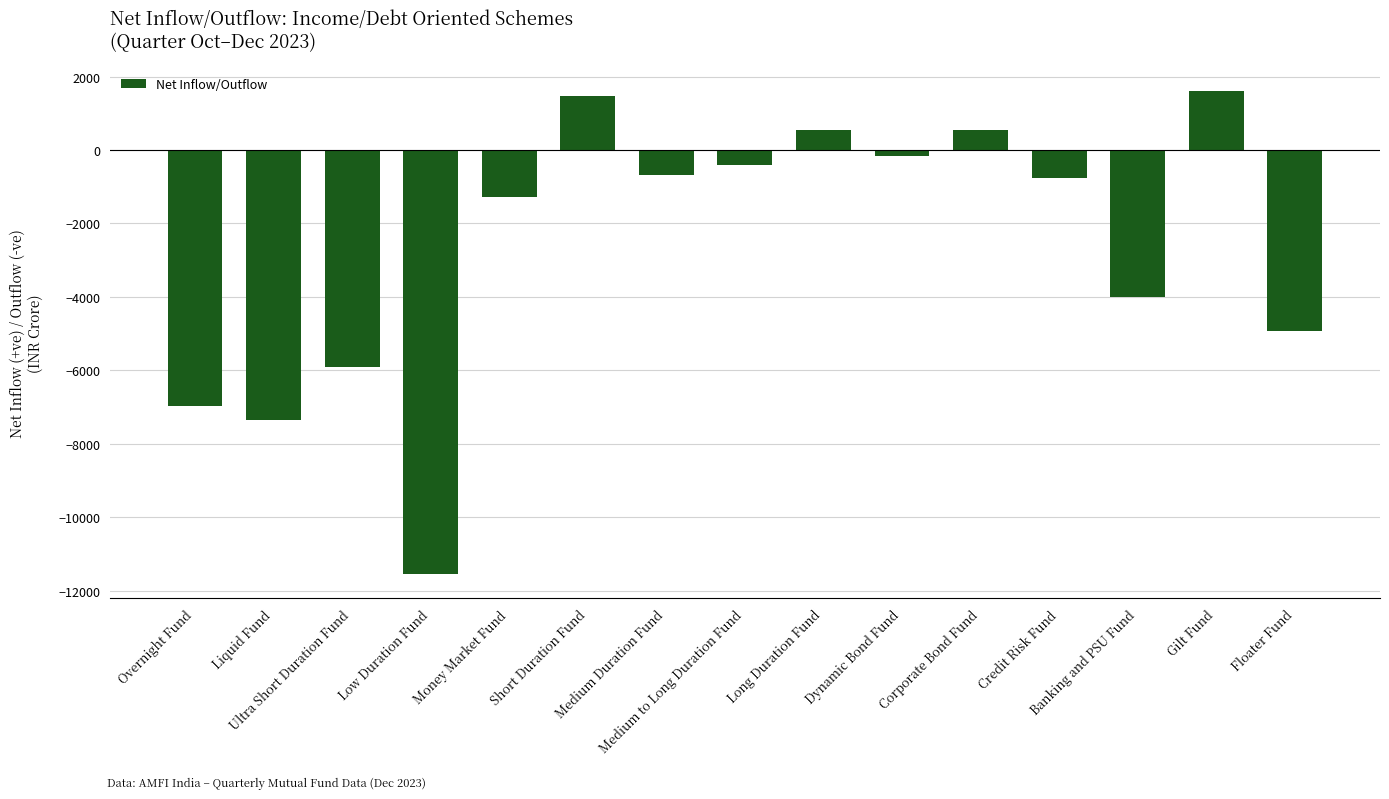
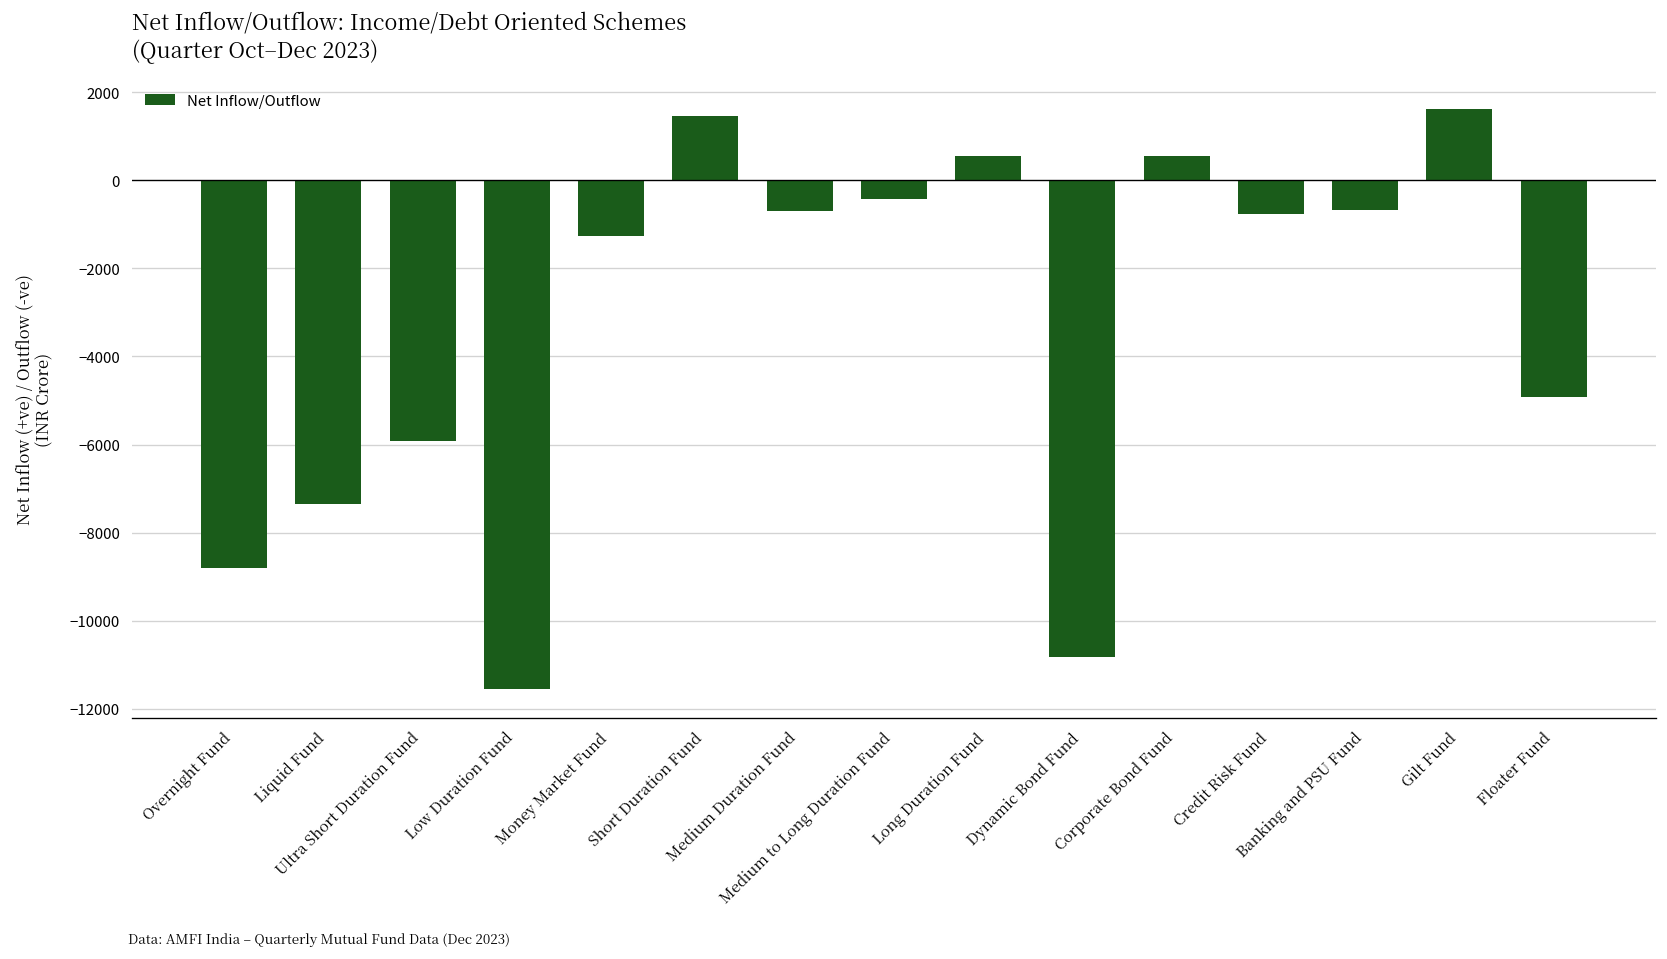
  {
-   "Overnight Fund": -7000,
+   "Overnight Fund": -8800,
    "Liquid Fund": -7400,
    "Ultra Short Duration Fund": -5900,
    "Low Duration Fund": -11500,
    "Money Market Fund": -1300,
    "Short Duration Fund": 1500,
    "Medium Duration Fund": -700,
    "Medium to Long Duration Fund": -400,
    "Long Duration Fund": 500,
-   "Dynamic Bond Fund": -200,
+   "Dynamic Bond Fund": -10800,
    "Corporate Bond Fund": 500,
    "Credit Risk Fund": -800,
-   "Banking and PSU Fund": -4000,
+   "Banking and PSU Fund": -700,
    "Gilt Fund": 1600,
    "Floater Fund": -4900
  }
